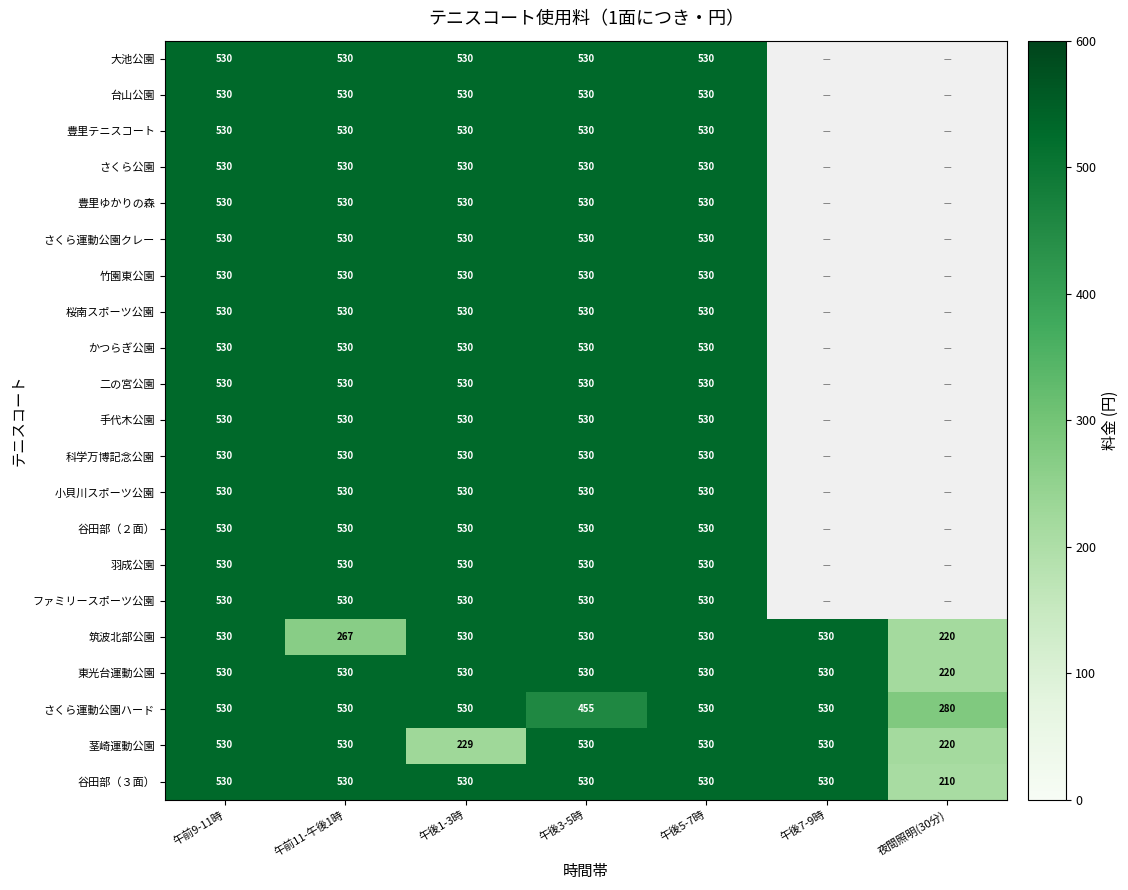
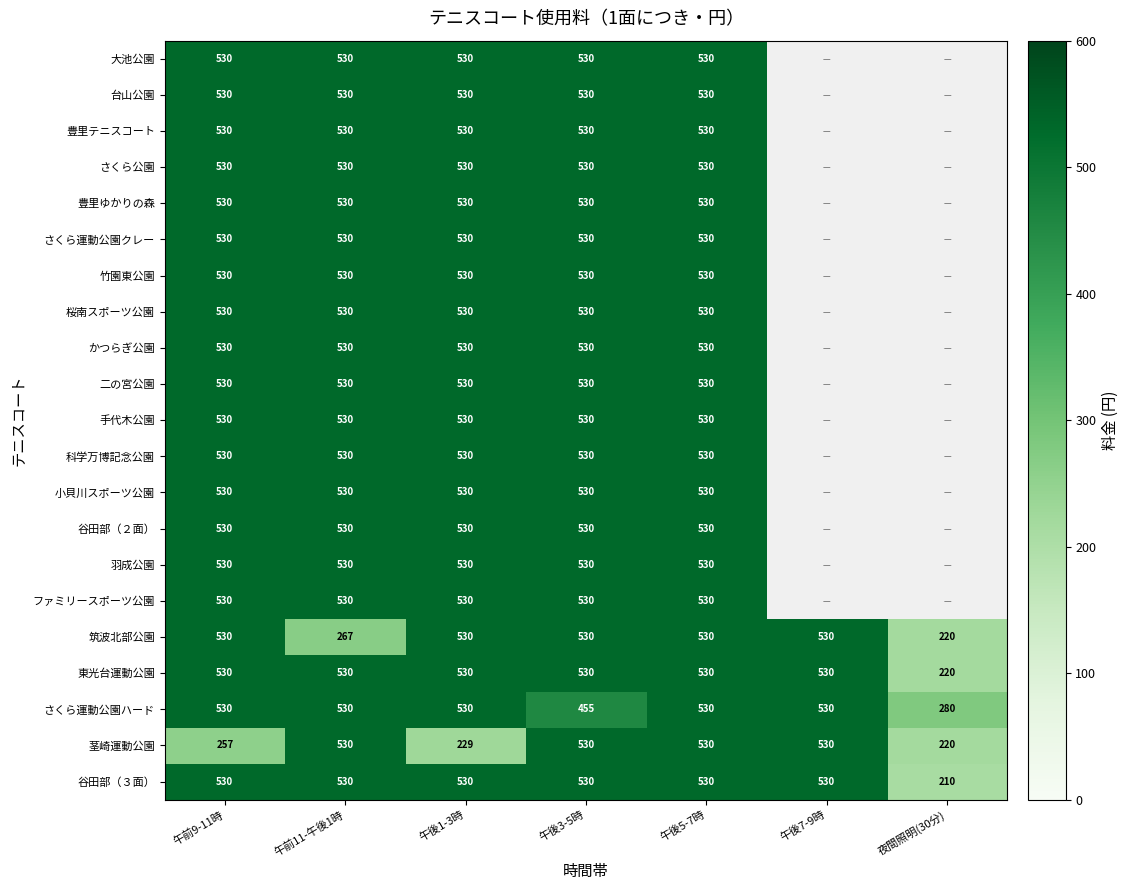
  {
    "大池公園": {
      "午前9-11時": 530,
      "午前11-午後1時": 530,
      "午後1-3時": 530,
      "午後3-5時": 530,
      "午後5-7時": 530
    },
    "台山公園": {
      "午前9-11時": 530,
      "午前11-午後1時": 530,
      "午後1-3時": 530,
      "午後3-5時": 530,
      "午後5-7時": 530
    },
    "豊里テニスコート": {
      "午前9-11時": 530,
      "午前11-午後1時": 530,
      "午後1-3時": 530,
      "午後3-5時": 530,
      "午後5-7時": 530
    },
    "さくら公園": {
      "午前9-11時": 530,
      "午前11-午後1時": 530,
      "午後1-3時": 530,
      "午後3-5時": 530,
      "午後5-7時": 530
    },
    "豊里ゆかりの森": {
      "午前9-11時": 530,
      "午前11-午後1時": 530,
      "午後1-3時": 530,
      "午後3-5時": 530,
      "午後5-7時": 530
    },
    "さくら運動公園クレー": {
      "午前9-11時": 530,
      "午前11-午後1時": 530,
      "午後1-3時": 530,
      "午後3-5時": 530,
      "午後5-7時": 530
    },
    "竹園東公園": {
      "午前9-11時": 530,
      "午前11-午後1時": 530,
      "午後1-3時": 530,
      "午後3-5時": 530,
      "午後5-7時": 530
    },
    "桜南スポーツ公園": {
      "午前9-11時": 530,
      "午前11-午後1時": 530,
      "午後1-3時": 530,
      "午後3-5時": 530,
      "午後5-7時": 530
    },
    "かつらぎ公園": {
      "午前9-11時": 530,
      "午前11-午後1時": 530,
      "午後1-3時": 530,
      "午後3-5時": 530,
      "午後5-7時": 530
    },
    "二の宮公園": {
      "午前9-11時": 530,
      "午前11-午後1時": 530,
      "午後1-3時": 530,
      "午後3-5時": 530,
      "午後5-7時": 530
    },
    "手代木公園": {
      "午前9-11時": 530,
      "午前11-午後1時": 530,
      "午後1-3時": 530,
      "午後3-5時": 530,
      "午後5-7時": 530
    },
    "科学万博記念公園": {
      "午前9-11時": 530,
      "午前11-午後1時": 530,
      "午後1-3時": 530,
      "午後3-5時": 530,
      "午後5-7時": 530
    },
    "小貝川スポーツ公園": {
      "午前9-11時": 530,
      "午前11-午後1時": 530,
      "午後1-3時": 530,
      "午後3-5時": 530,
      "午後5-7時": 530
    },
    "谷田部（２面）": {
      "午前9-11時": 530,
      "午前11-午後1時": 530,
      "午後1-3時": 530,
      "午後3-5時": 530,
      "午後5-7時": 530
    },
    "羽成公園": {
      "午前9-11時": 530,
      "午前11-午後1時": 530,
      "午後1-3時": 530,
      "午後3-5時": 530,
      "午後5-7時": 530
    },
    "ファミリースポーツ公園": {
      "午前9-11時": 530,
      "午前11-午後1時": 530,
      "午後1-3時": 530,
      "午後3-5時": 530,
      "午後5-7時": 530
    },
    "筑波北部公園": {
      "午前9-11時": 530,
      "午前11-午後1時": 267,
      "午後1-3時": 530,
      "午後3-5時": 530,
      "午後5-7時": 530,
      "午後7-9時": 530,
      "夜間照明(30分)": 220
    },
    "東光台運動公園": {
      "午前9-11時": 530,
      "午前11-午後1時": 530,
      "午後1-3時": 530,
      "午後3-5時": 530,
      "午後5-7時": 530,
      "午後7-9時": 530,
      "夜間照明(30分)": 220
    },
    "さくら運動公園ハード": {
      "午前9-11時": 530,
      "午前11-午後1時": 530,
      "午後1-3時": 530,
      "午後3-5時": 455,
      "午後5-7時": 530,
      "午後7-9時": 530,
      "夜間照明(30分)": 280
    },
    "茎崎運動公園": {
-     "午前9-11時": 530,
+     "午前9-11時": 257,
      "午前11-午後1時": 530,
      "午後1-3時": 229,
      "午後3-5時": 530,
      "午後5-7時": 530,
      "午後7-9時": 530,
      "夜間照明(30分)": 220
    },
    "谷田部（３面）": {
      "午前9-11時": 530,
      "午前11-午後1時": 530,
      "午後1-3時": 530,
      "午後3-5時": 530,
      "午後5-7時": 530,
      "午後7-9時": 530,
      "夜間照明(30分)": 210
    }
  }
